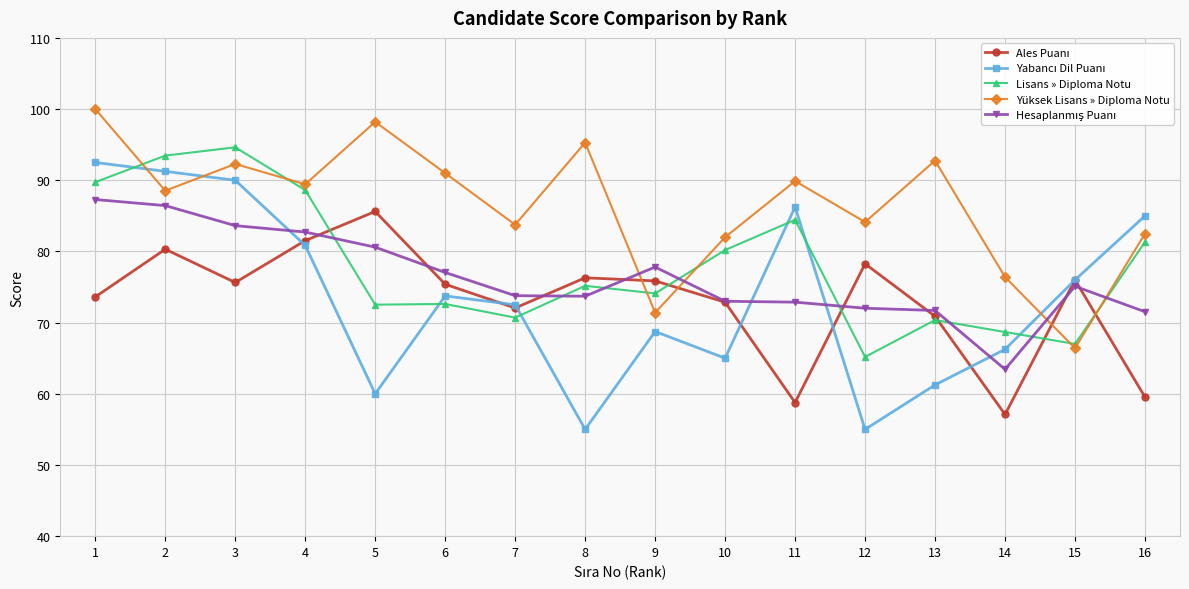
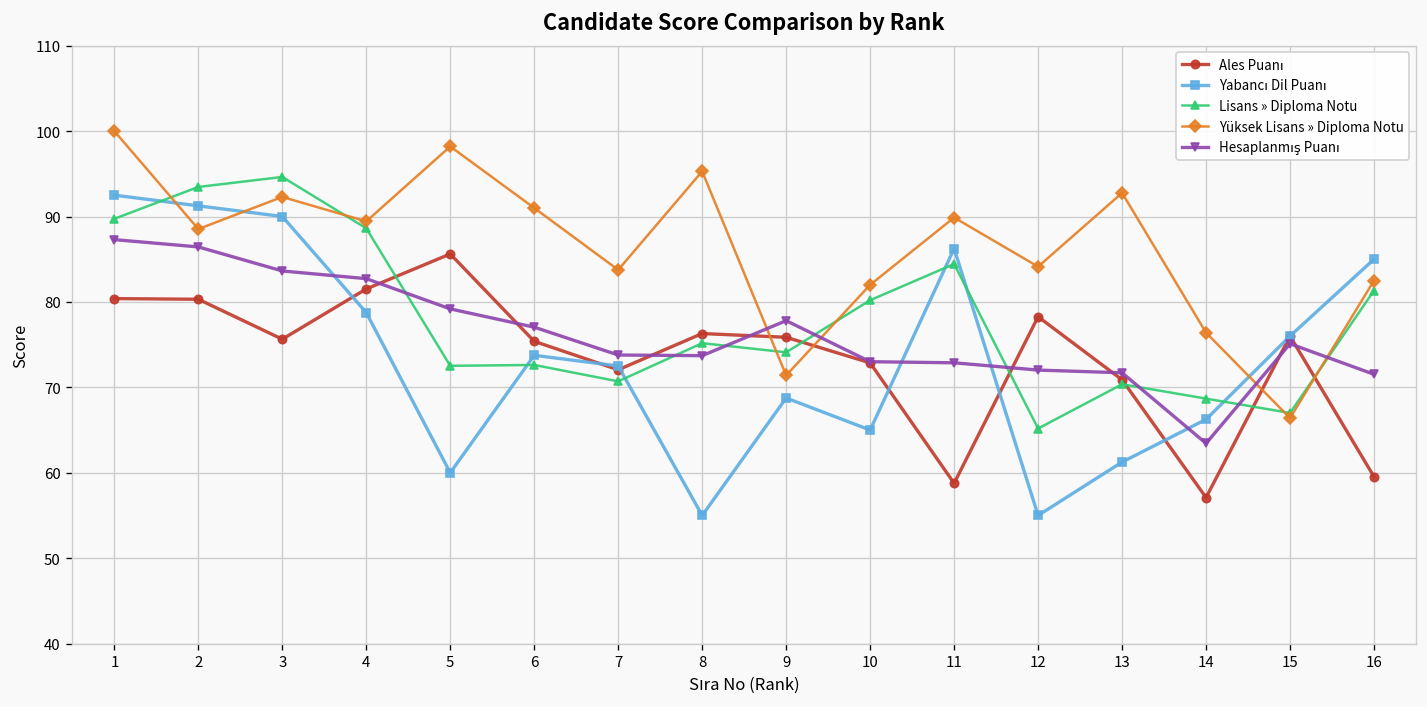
  {
    "Ales Puanı": {
-     "1": 74,
+     "1": 80,
      "2": 80,
      "3": 76,
      "4": 82,
      "5": 86,
      "6": 75,
      "7": 72,
      "8": 76,
      "9": 76,
      "11": 59,
      "12": 78,
      "13": 71,
      "14": 57,
      "16": 60
    },
    "Yabancı Dil Puanı": {
      "1": 93,
      "2": 91,
      "3": 90,
-     "4": 81,
+     "4": 79,
      "5": 60,
      "6": 74,
      "7": 73,
      "8": 55,
      "9": 69,
      "10": 65,
      "11": 86,
      "12": 55,
      "13": 61,
      "14": 66,
      "16": 85
    },
    "Lisans » Diploma Notu": {
      "1": 90,
      "2": 93,
      "3": 95,
      "4": 89,
      "5": 73,
      "6": 73,
      "7": 71,
      "8": 75,
      "9": 74,
      "10": 80,
      "11": 84,
      "12": 65,
      "13": 70,
      "14": 69,
      "15": 67,
      "16": 81
    },
    "Yüksek Lisans » Diploma Notu": {
      "1": 100,
      "2": 89,
      "3": 92,
      "4": 89,
      "5": 98,
      "6": 91,
      "7": 84,
      "8": 95,
      "9": 71,
      "10": 82,
      "11": 90,
      "12": 84,
      "13": 93,
      "14": 76,
      "15": 66,
      "16": 83
    },
    "Hesaplanmış Puanı": {
      "1": 87,
      "2": 86,
      "3": 84,
      "4": 83,
-     "5": 81,
+     "5": 79,
      "6": 77,
      "7": 74,
      "8": 74,
      "9": 78,
      "11": 73,
      "12": 72,
      "13": 72,
      "14": 63,
      "15": 75,
      "16": 72
    }
  }
